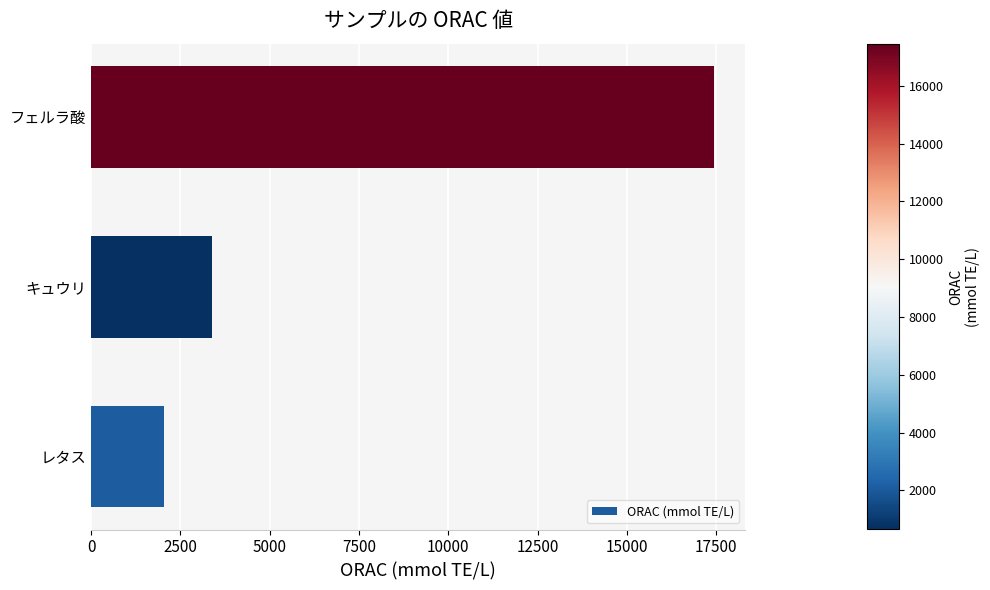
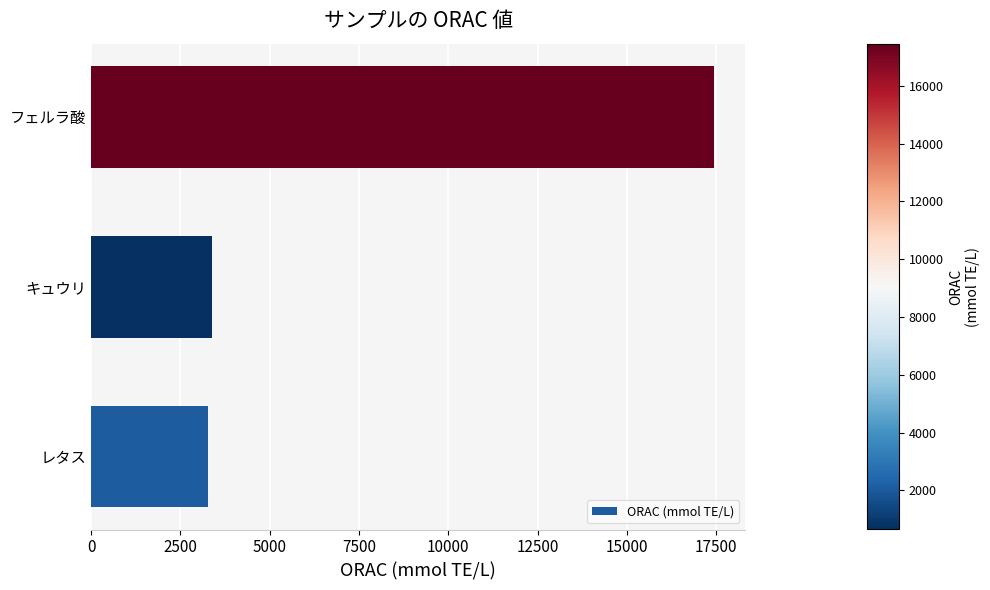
  {
    "フェルラ酸": 17400,
    "キュウリ": 3400,
-   "レタス": 2100
+   "レタス": 3300
  }
